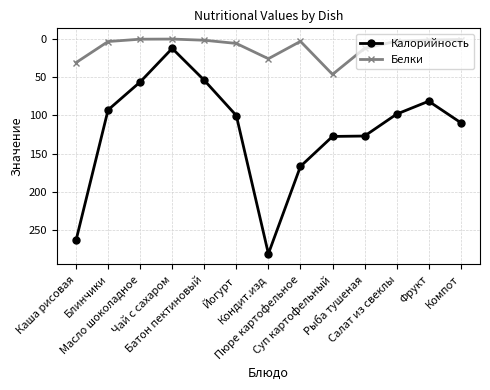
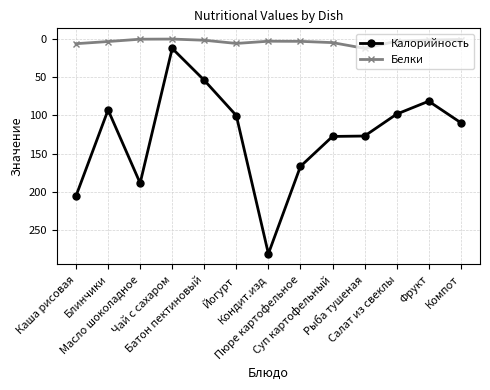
  {
    "Калорийность": {
-     "Каша рисовая": 260,
+     "Каша рисовая": 210,
      "Блинчики": 90,
-     "Масло шоколадное": 60,
+     "Масло шоколадное": 190,
      "Чай с сахаром": 10,
      "Батон пектиновый": 50,
      "Йогурт": 100,
      "Кондит.изд": 280,
      "Пюре картофельное": 170,
      "Суп картофельный": 130,
      "Рыба тушеная": 130,
      "Салат из свеклы": 100,
      "Фрукт": 80,
      "Компот": 110
    },
    "Белки": {
-     "Каша рисовая": 30,
+     "Каша рисовая": 10,
      "Блинчики": 0,
      "Масло шоколадное": 0,
      "Чай с сахаром": 0,
      "Батон пектиновый": 0,
      "Йогурт": 10,
-     "Кондит.изд": 30,
+     "Кондит.изд": 0,
      "Пюре картофельное": 0,
-     "Суп картофельный": 50
+     "Суп картофельный": 0
    }
  }
